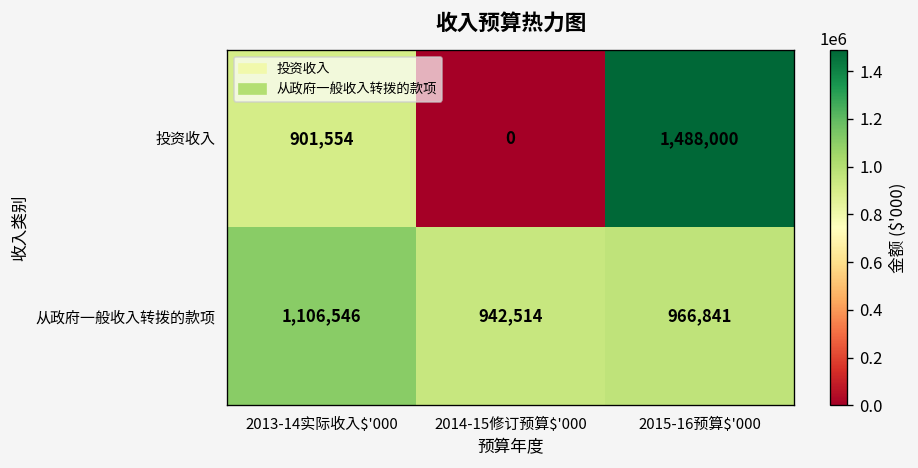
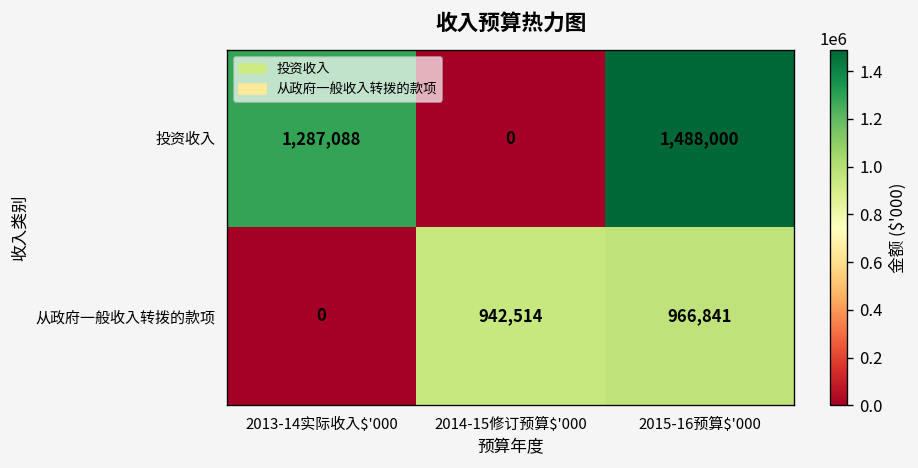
  {
    "投资收入": {
-     "2013-14实际收入$'000": "901,554",
+     "2013-14实际收入$'000": "1,287,088",
      "2014-15修订预算$'000": "0",
      "2015-16预算$'000": "1,488,000"
    },
    "从政府一般收入转拨的款项": {
-     "2013-14实际收入$'000": "1,106,546",
+     "2013-14实际收入$'000": "0",
      "2014-15修订预算$'000": "942,514",
      "2015-16预算$'000": "966,841"
    }
  }
